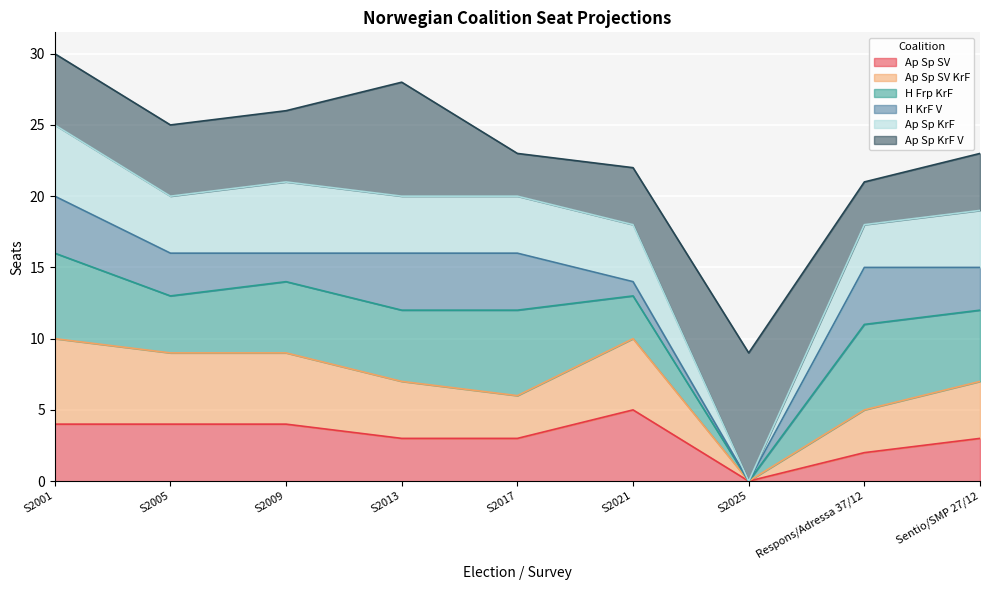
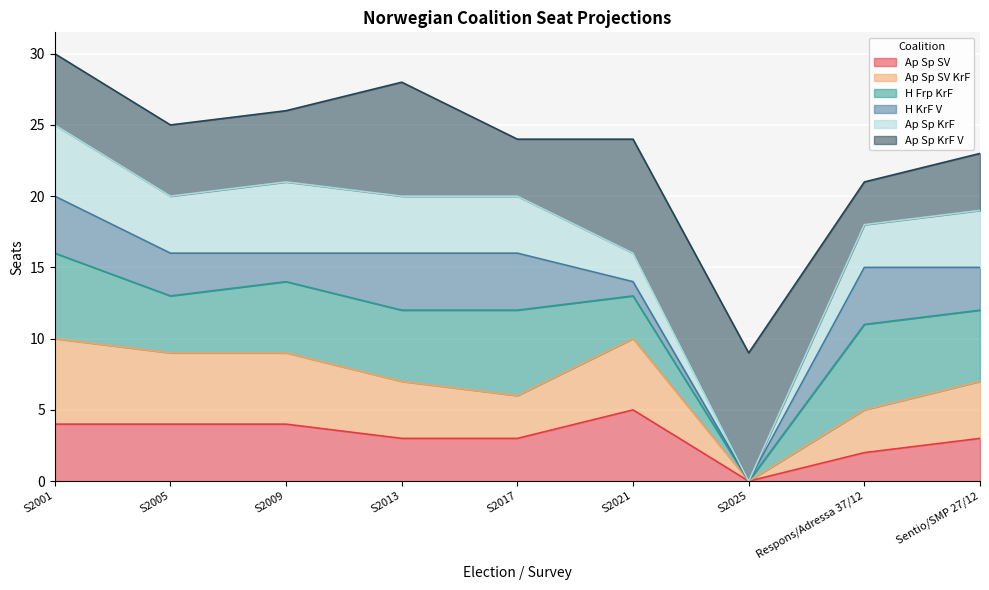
  {
    "Ap Sp SV": {
      "S2001": 4,
      "S2005": 4,
      "S2009": 4,
      "S2013": 3,
      "S2017": 3,
      "S2021": 5,
      "Respons/Adressa 37/12": 2,
      "Sentio/SMP 27/12": 3
    },
    "Ap Sp SV KrF": {
      "S2001": 6,
      "S2005": 5,
      "S2009": 5,
      "S2013": 4,
      "S2017": 3,
      "S2021": 5,
      "Respons/Adressa 37/12": 3,
      "Sentio/SMP 27/12": 4
    },
    "Ap Sp KrF": {
      "S2001": 5,
      "S2005": 4,
      "S2009": 5,
      "S2013": 4,
      "S2017": 4,
-     "S2021": 4,
+     "S2021": 2,
      "Respons/Adressa 37/12": 3,
      "Sentio/SMP 27/12": 4
    },
    "Ap Sp KrF V": {
      "S2001": 5,
      "S2005": 5,
      "S2009": 5,
      "S2013": 8,
-     "S2017": 3,
-     "S2021": 4,
+     "S2017": 4,
+     "S2021": 8,
      "S2025": 9,
      "Respons/Adressa 37/12": 3,
      "Sentio/SMP 27/12": 4
    }
  }
